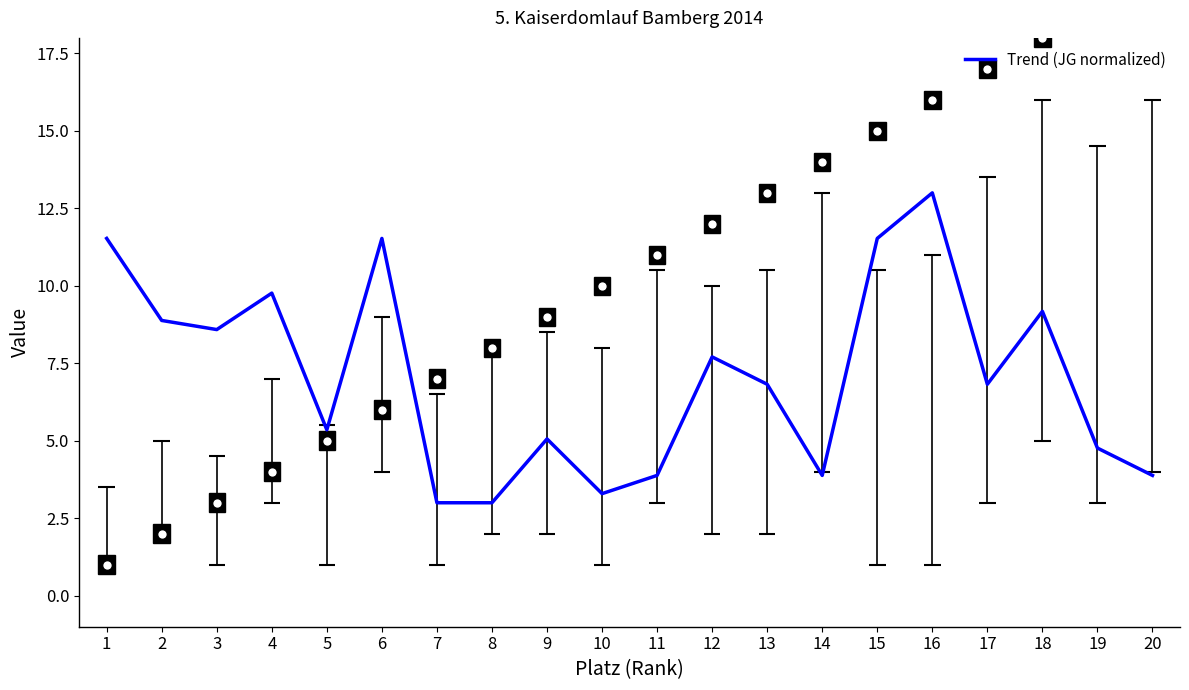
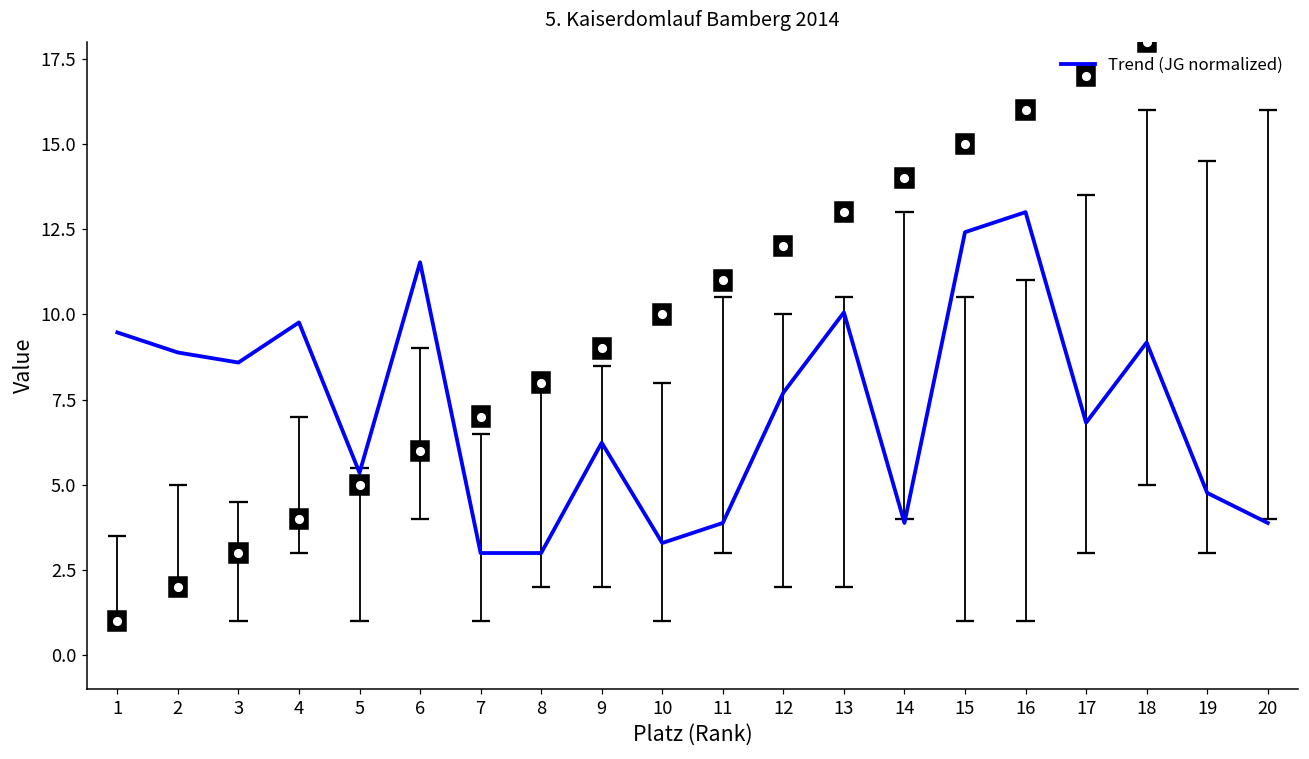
  {
    "Trend (JG normalized)": {
-     "1": 11.5,
+     "1": 9.5,
      "2": 8.9,
      "3": 8.6,
      "4": 9.8,
      "5": 5.4,
      "6": 11.5,
      "7": 3.0,
      "8": 3.0,
-     "9": 5.1,
+     "9": 6.2,
      "10": 3.3,
      "11": 3.9,
      "12": 7.7,
-     "13": 6.8,
+     "13": 10.1,
      "14": 3.9,
-     "15": 11.5,
+     "15": 12.4,
      "16": 13.0,
      "17": 6.8,
      "18": 9.2,
      "19": 4.8,
      "20": 3.9
    }
  }
